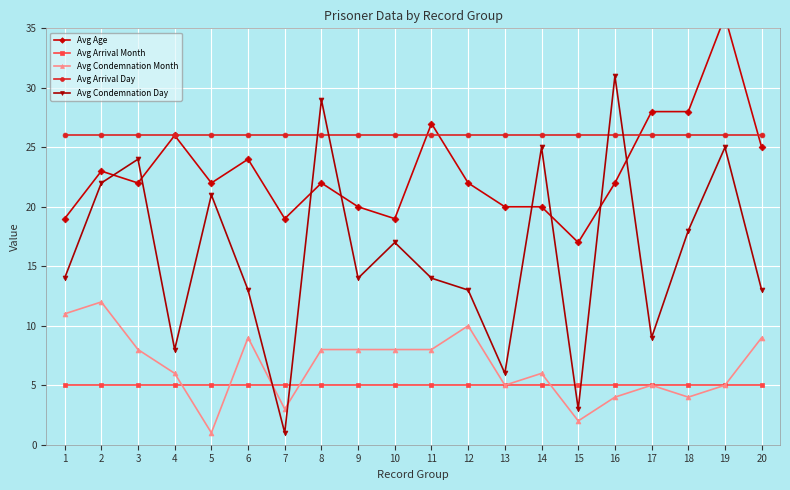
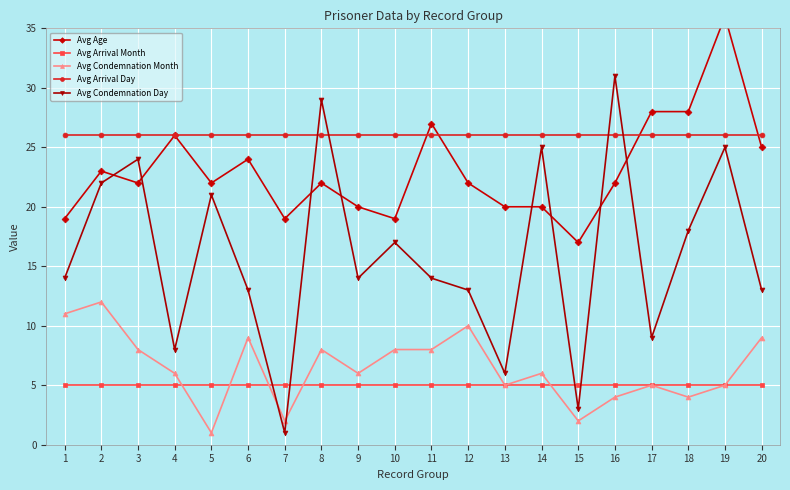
  {
    "Avg Condemnation Month": {
      "1": 11,
      "2": 12,
      "3": 8,
      "4": 6,
      "5": 1,
      "6": 9,
-     "7": 3,
+     "7": 2,
      "8": 8,
-     "9": 8,
+     "9": 6,
      "10": 8,
      "11": 8,
      "12": 10,
      "14": 6,
      "15": 2,
      "16": 4,
      "18": 4,
      "20": 9
    }
  }
